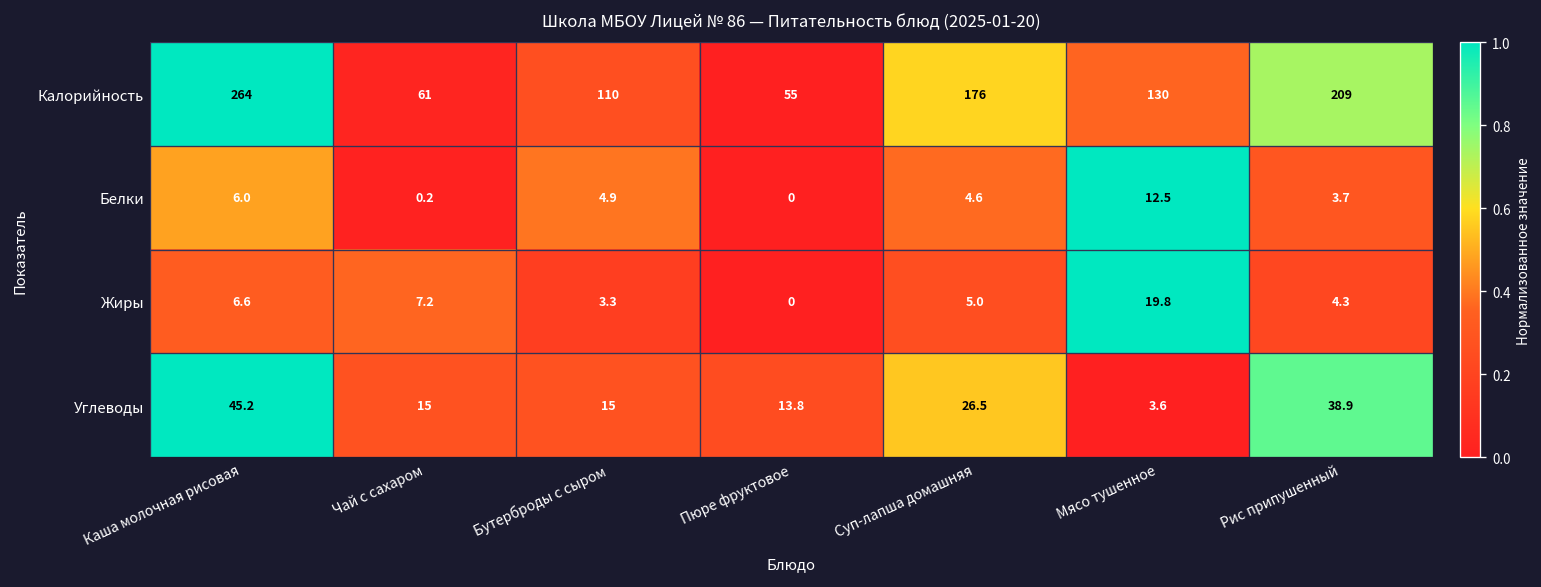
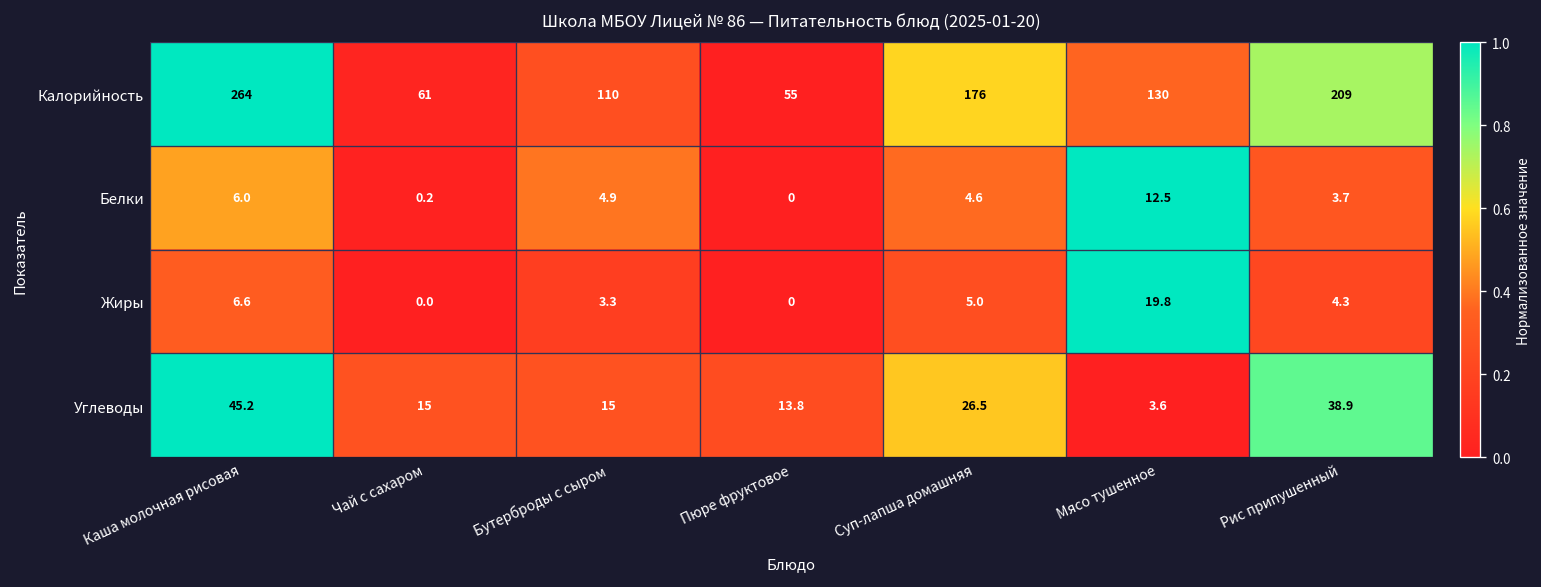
  {
    "Калорийность": {
      "Каша молочная рисовая": 264,
      "Чай с сахаром": 61,
      "Бутерброды с сыром": 110,
      "Пюре фруктовое": 55,
      "Суп-лапша домашняя": 176,
      "Мясо тушенное": 130,
      "Рис припушенный": 209
    },
    "Белки": {
      "Каша молочная рисовая": 6.0,
      "Чай с сахаром": 0.2,
      "Бутерброды с сыром": 4.9,
      "Пюре фруктовое": 0,
      "Суп-лапша домашняя": 4.6,
      "Мясо тушенное": 12.5,
      "Рис припушенный": 3.7
    },
    "Жиры": {
      "Каша молочная рисовая": 6.6,
-     "Чай с сахаром": 7.2,
+     "Чай с сахаром": 0.0,
      "Бутерброды с сыром": 3.3,
      "Пюре фруктовое": 0,
      "Суп-лапша домашняя": 5.0,
      "Мясо тушенное": 19.8,
      "Рис припушенный": 4.3
    },
    "Углеводы": {
      "Каша молочная рисовая": 45.2,
      "Чай с сахаром": 15,
      "Бутерброды с сыром": 15,
      "Пюре фруктовое": 13.8,
      "Суп-лапша домашняя": 26.5,
      "Мясо тушенное": 3.6,
      "Рис припушенный": 38.9
    }
  }
